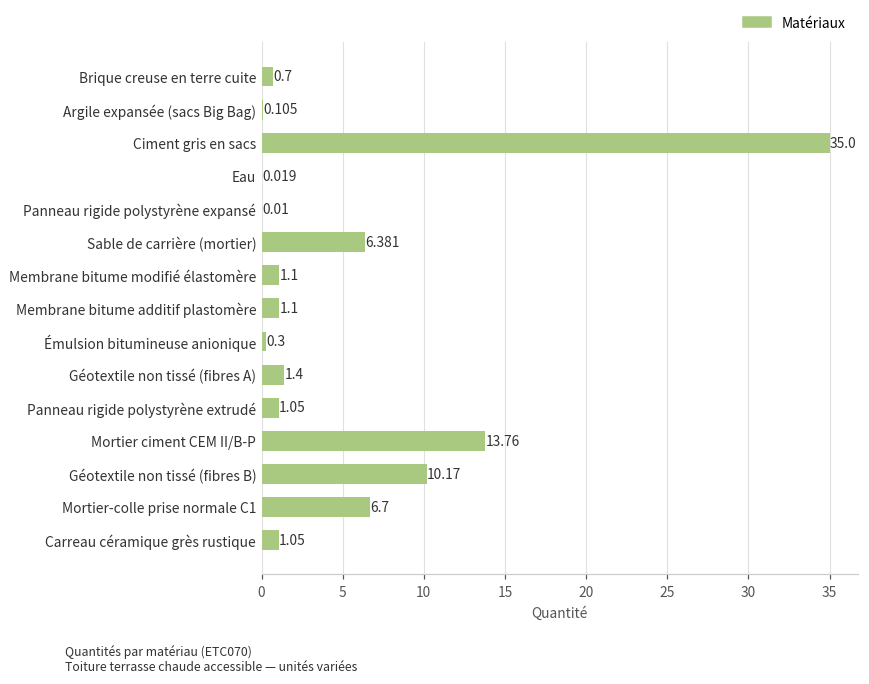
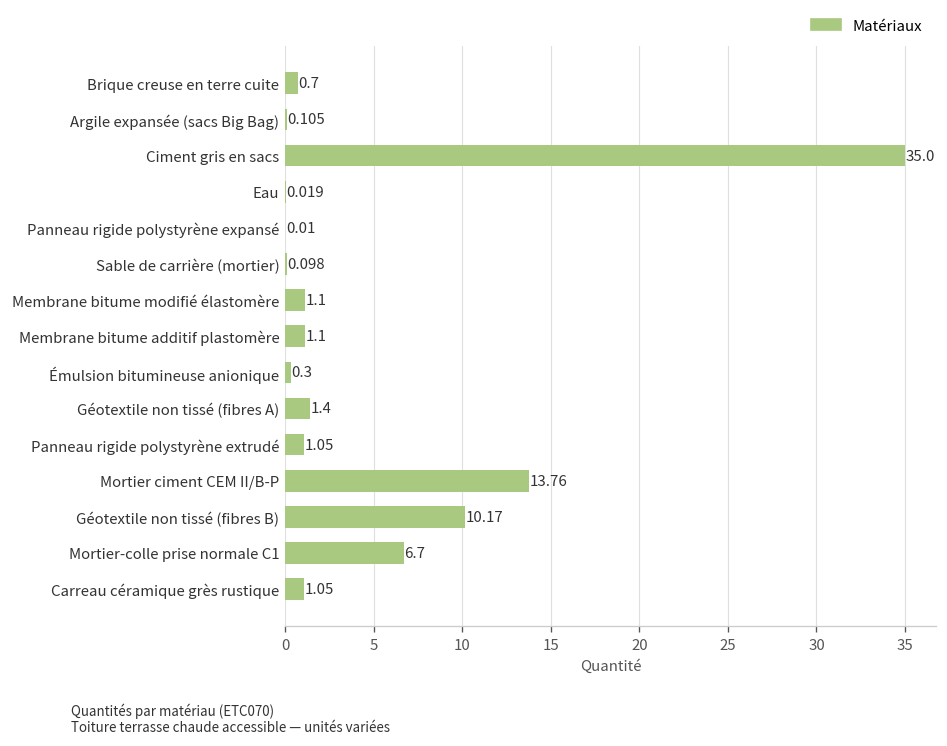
  {
    "Brique creuse en terre cuite": 0.7,
    "Argile expansée (sacs Big Bag)": 0.105,
    "Ciment gris en sacs": 35.0,
    "Eau": 0.019,
    "Panneau rigide polystyrène expansé": 0.01,
-   "Sable de carrière (mortier)": 6.381,
+   "Sable de carrière (mortier)": 0.098,
    "Membrane bitume modifié élastomère": 1.1,
    "Membrane bitume additif plastomère": 1.1,
    "Émulsion bitumineuse anionique": 0.3,
    "Géotextile non tissé (fibres A)": 1.4,
    "Panneau rigide polystyrène extrudé": 1.05,
    "Mortier ciment CEM II/B-P": 13.76,
    "Géotextile non tissé (fibres B)": 10.17,
    "Mortier-colle prise normale C1": 6.7,
    "Carreau céramique grès rustique": 1.05
  }
